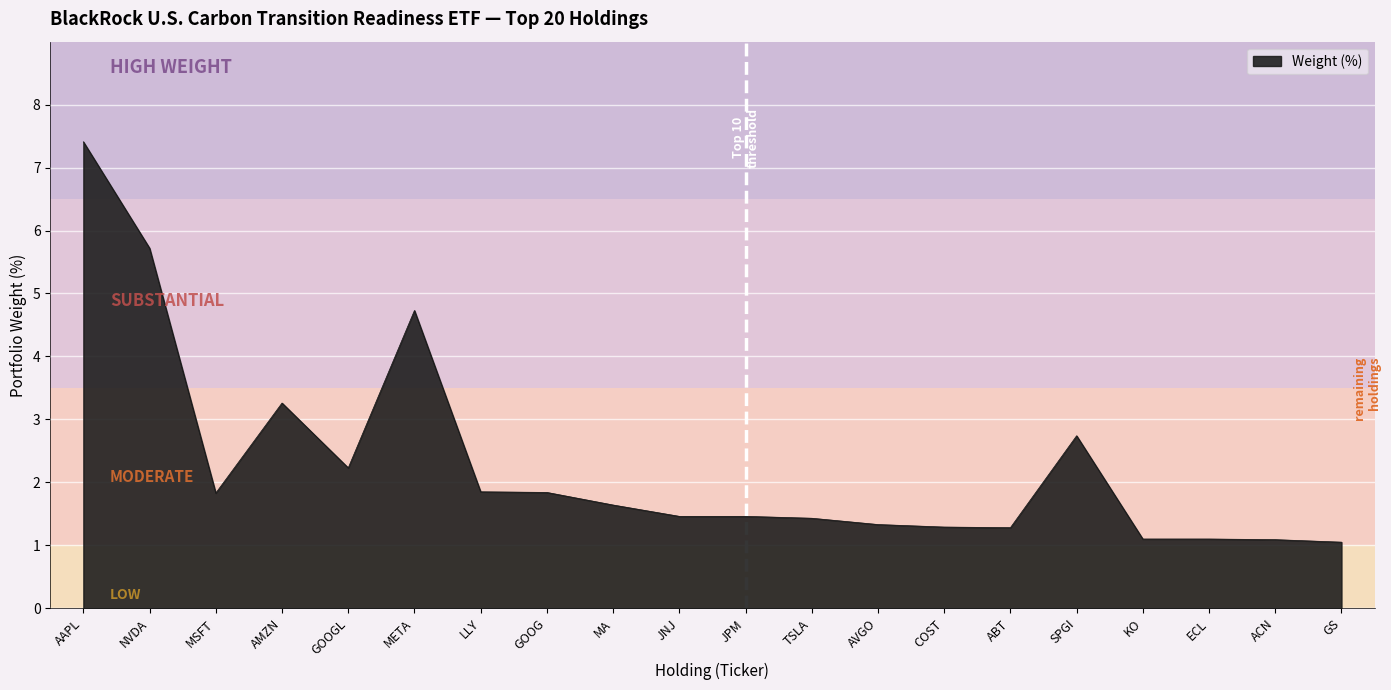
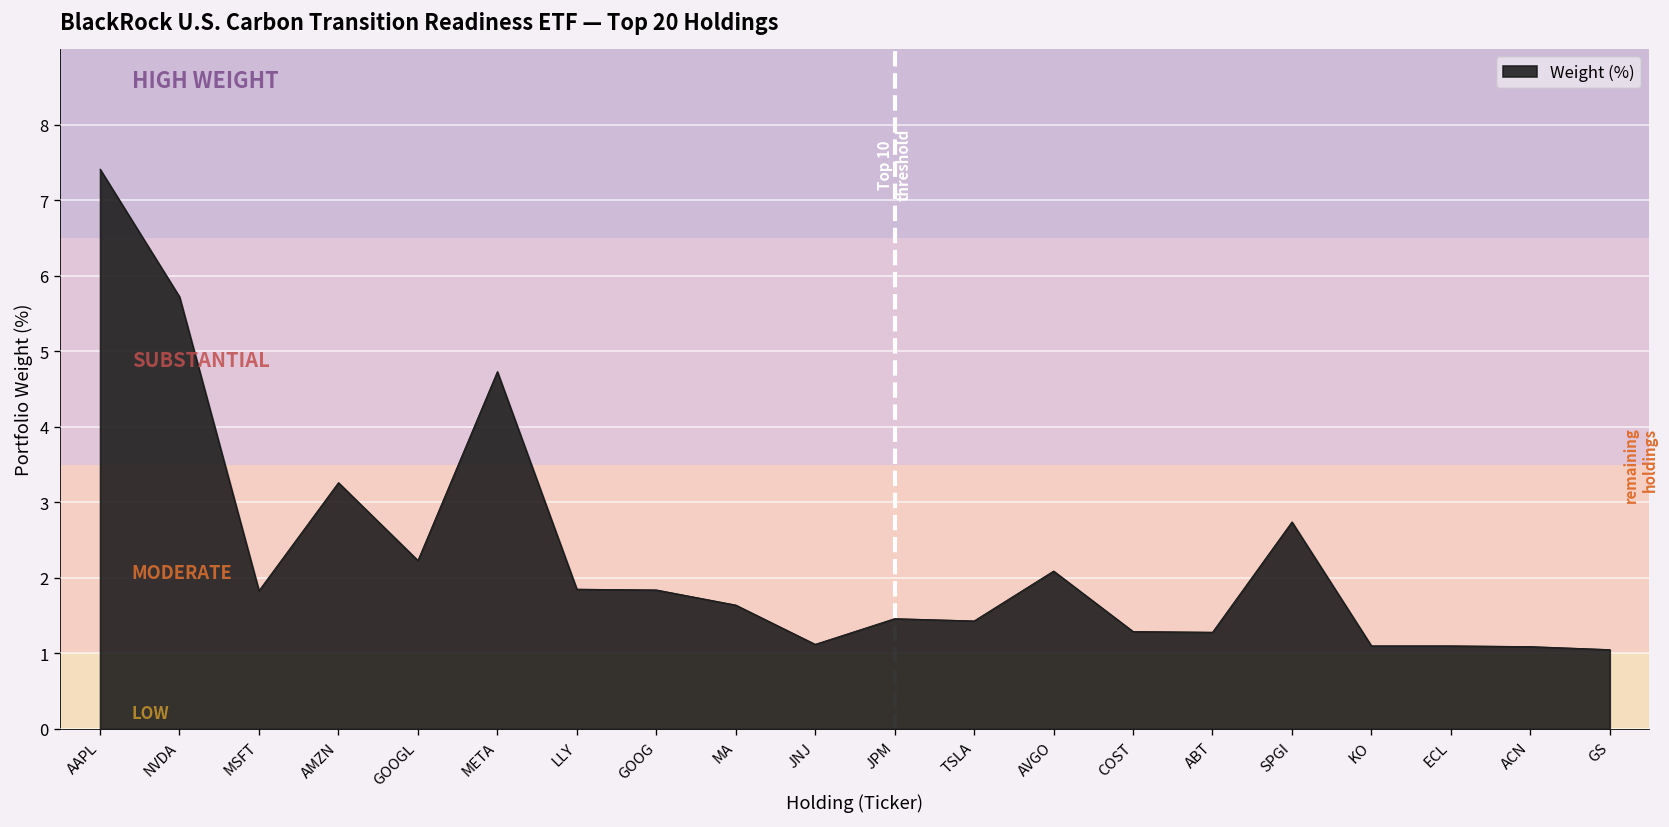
  {
    "AAPL": 7.4,
    "NVDA": 5.7,
    "MSFT": 1.8,
    "AMZN": 3.3,
    "GOOGL": 2.2,
    "META": 4.7,
    "LLY": 1.9,
    "GOOG": 1.8,
    "MA": 1.6,
-   "JNJ": 1.5,
+   "JNJ": 1.1,
    "JPM": 1.5,
    "TSLA": 1.4,
-   "AVGO": 1.3,
+   "AVGO": 2.1,
    "COST": 1.3,
    "ABT": 1.3,
    "SPGI": 2.7,
    "KO": 1.1,
    "ECL": 1.1,
    "ACN": 1.1,
    "GS": 1.1
  }
